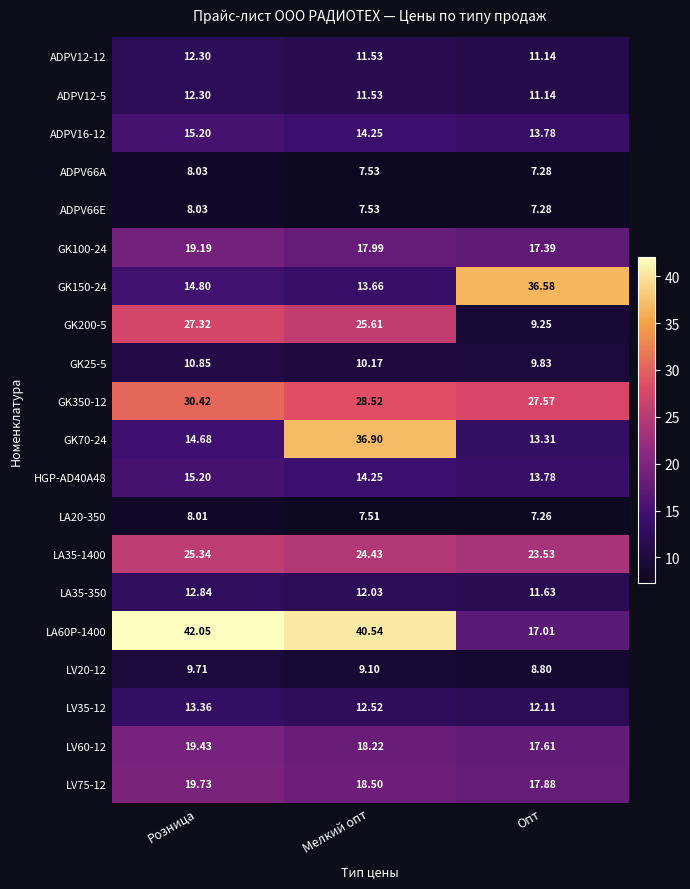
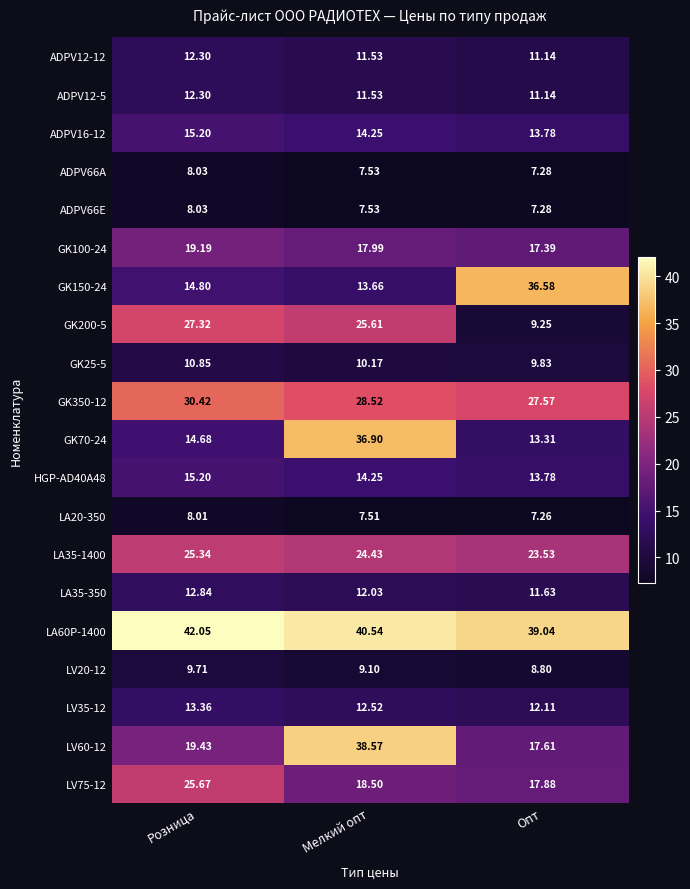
  {
    "ADPV12-12": {
      "Розница": 12.30,
      "Мелкий опт": 11.53,
      "Опт": 11.14
    },
    "ADPV12-5": {
      "Розница": 12.30,
      "Мелкий опт": 11.53,
      "Опт": 11.14
    },
    "ADPV16-12": {
      "Розница": 15.20,
      "Мелкий опт": 14.25,
      "Опт": 13.78
    },
    "ADPV66A": {
      "Розница": 8.03,
      "Мелкий опт": 7.53,
      "Опт": 7.28
    },
    "ADPV66E": {
      "Розница": 8.03,
      "Мелкий опт": 7.53,
      "Опт": 7.28
    },
    "GK100-24": {
      "Розница": 19.19,
      "Мелкий опт": 17.99,
      "Опт": 17.39
    },
    "GK150-24": {
      "Розница": 14.80,
      "Мелкий опт": 13.66,
      "Опт": 36.58
    },
    "GK200-5": {
      "Розница": 27.32,
      "Мелкий опт": 25.61,
      "Опт": 9.25
    },
    "GK25-5": {
      "Розница": 10.85,
      "Мелкий опт": 10.17,
      "Опт": 9.83
    },
    "GK350-12": {
      "Розница": 30.42,
      "Мелкий опт": 28.52,
      "Опт": 27.57
    },
    "GK70-24": {
      "Розница": 14.68,
      "Мелкий опт": 36.90,
      "Опт": 13.31
    },
    "HGP-AD40A48": {
      "Розница": 15.20,
      "Мелкий опт": 14.25,
      "Опт": 13.78
    },
    "LA20-350": {
      "Розница": 8.01,
      "Мелкий опт": 7.51,
      "Опт": 7.26
    },
    "LA35-1400": {
      "Розница": 25.34,
      "Мелкий опт": 24.43,
      "Опт": 23.53
    },
    "LA35-350": {
      "Розница": 12.84,
      "Мелкий опт": 12.03,
      "Опт": 11.63
    },
    "LA60P-1400": {
      "Розница": 42.05,
      "Мелкий опт": 40.54,
-     "Опт": 17.01
+     "Опт": 39.04
    },
    "LV20-12": {
      "Розница": 9.71,
      "Мелкий опт": 9.10,
      "Опт": 8.80
    },
    "LV35-12": {
      "Розница": 13.36,
      "Мелкий опт": 12.52,
      "Опт": 12.11
    },
    "LV60-12": {
      "Розница": 19.43,
-     "Мелкий опт": 18.22,
+     "Мелкий опт": 38.57,
      "Опт": 17.61
    },
    "LV75-12": {
-     "Розница": 19.73,
+     "Розница": 25.67,
      "Мелкий опт": 18.50,
      "Опт": 17.88
    }
  }
